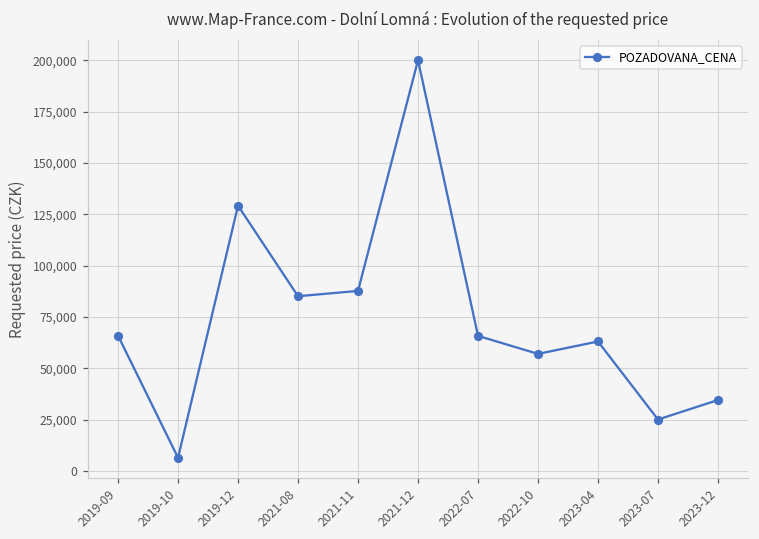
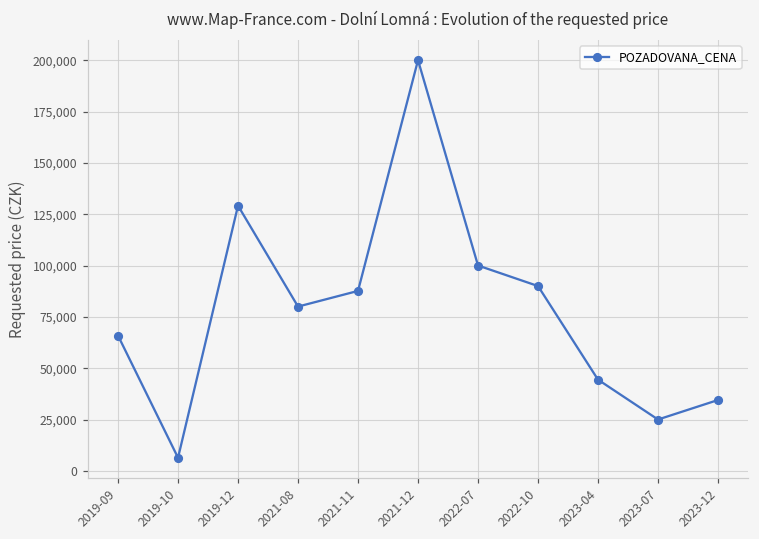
  {
    "2019-09": "66,000",
    "2019-10": "6,000",
    "2019-12": "129,000",
-   "2021-08": "85,000",
+   "2021-08": "80,000",
    "2021-11": "88,000",
    "2021-12": "200,000",
-   "2022-07": "66,000",
-   "2022-10": "57,000",
-   "2023-04": "63,000",
+   "2022-07": "100,000",
+   "2022-10": "90,000",
+   "2023-04": "44,000",
    "2023-07": "25,000",
    "2023-12": "35,000"
  }
